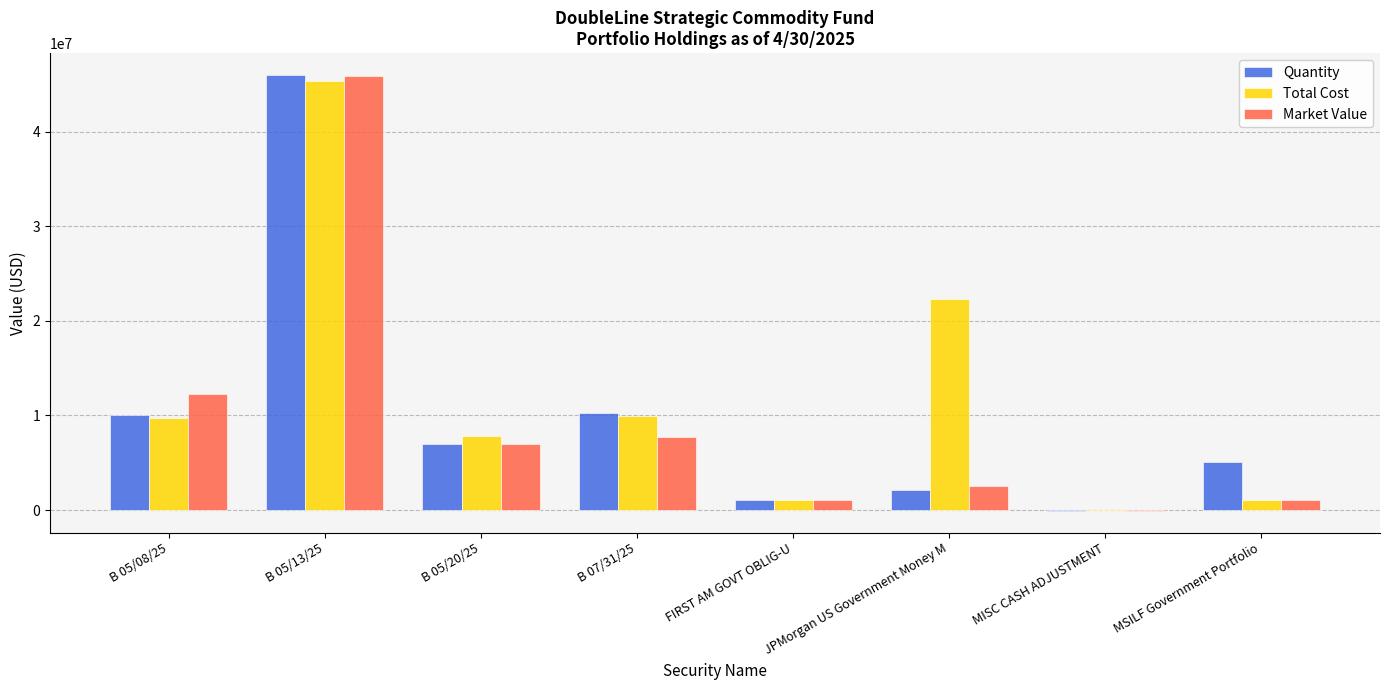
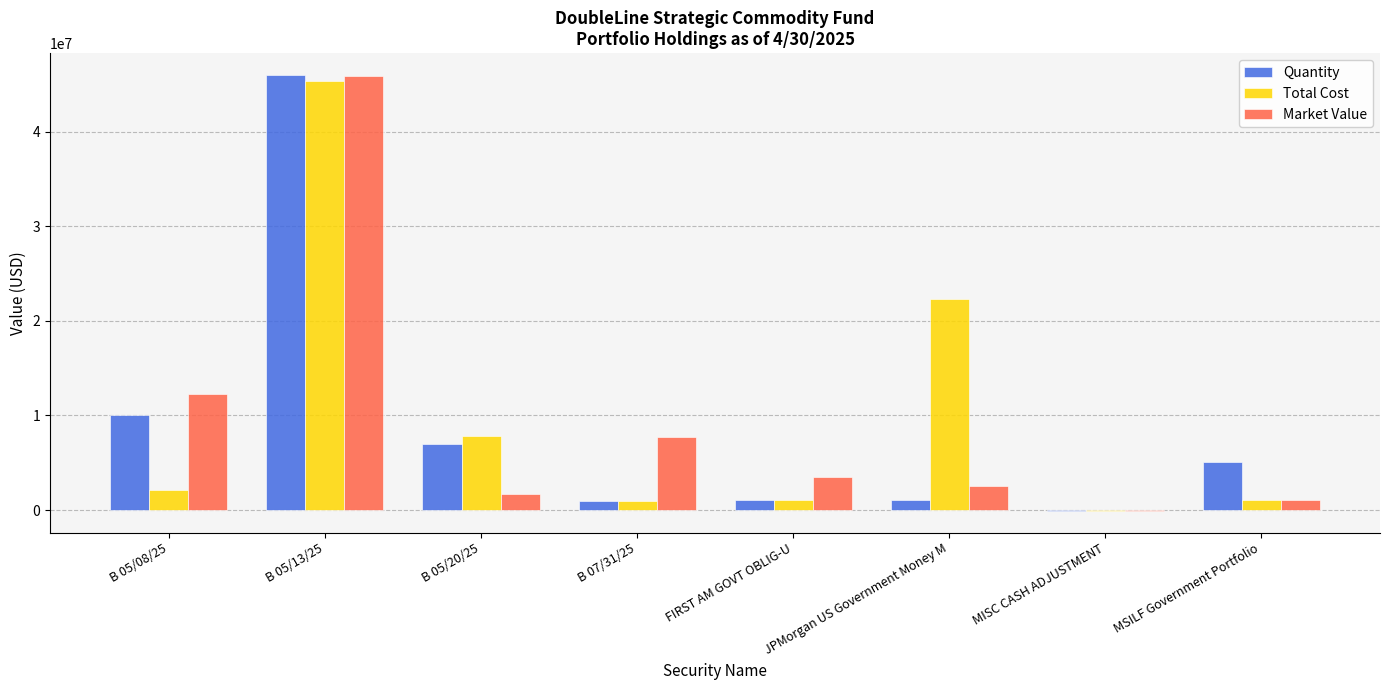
  {
    "Quantity": {
      "B 05/08/25": 10000000,
      "B 05/13/25": 46000000,
      "B 05/20/25": 7000000,
-     "B 07/31/25": 10000000,
+     "B 07/31/25": 1000000,
      "FIRST AM GOVT OBLIG-U": 1000000,
-     "JPMorgan US Government Money M": 2000000,
+     "JPMorgan US Government Money M": 1000000,
      "MSILF Government Portfolio": 5000000
    },
    "Total Cost": {
-     "B 05/08/25": 10000000,
+     "B 05/08/25": 2000000,
      "B 05/13/25": 45000000,
      "B 05/20/25": 8000000,
-     "B 07/31/25": 10000000,
+     "B 07/31/25": 1000000,
      "FIRST AM GOVT OBLIG-U": 1000000,
      "JPMorgan US Government Money M": 22000000,
      "MSILF Government Portfolio": 1000000
    },
    "Market Value": {
      "B 05/08/25": 12000000,
      "B 05/13/25": 46000000,
-     "B 05/20/25": 7000000,
+     "B 05/20/25": 2000000,
      "B 07/31/25": 8000000,
-     "FIRST AM GOVT OBLIG-U": 1000000,
+     "FIRST AM GOVT OBLIG-U": 3000000,
      "JPMorgan US Government Money M": 3000000,
      "MSILF Government Portfolio": 1000000
    }
  }
